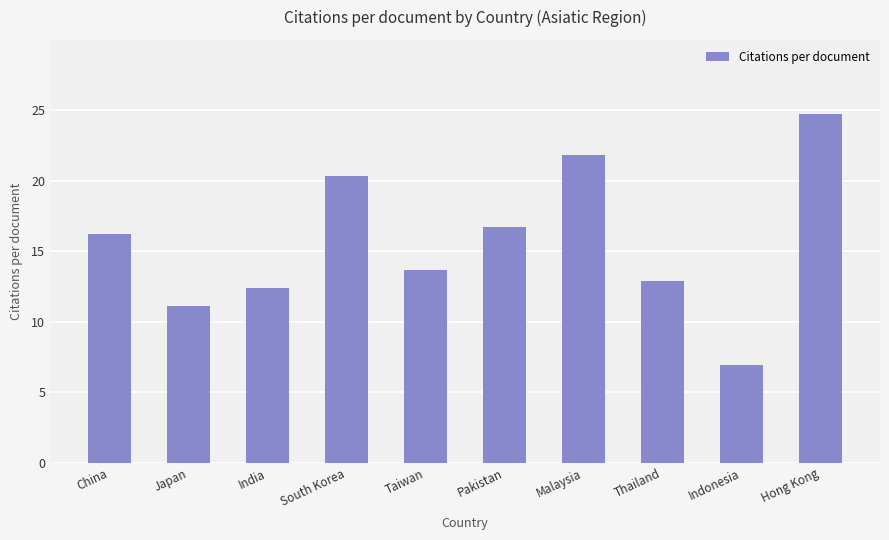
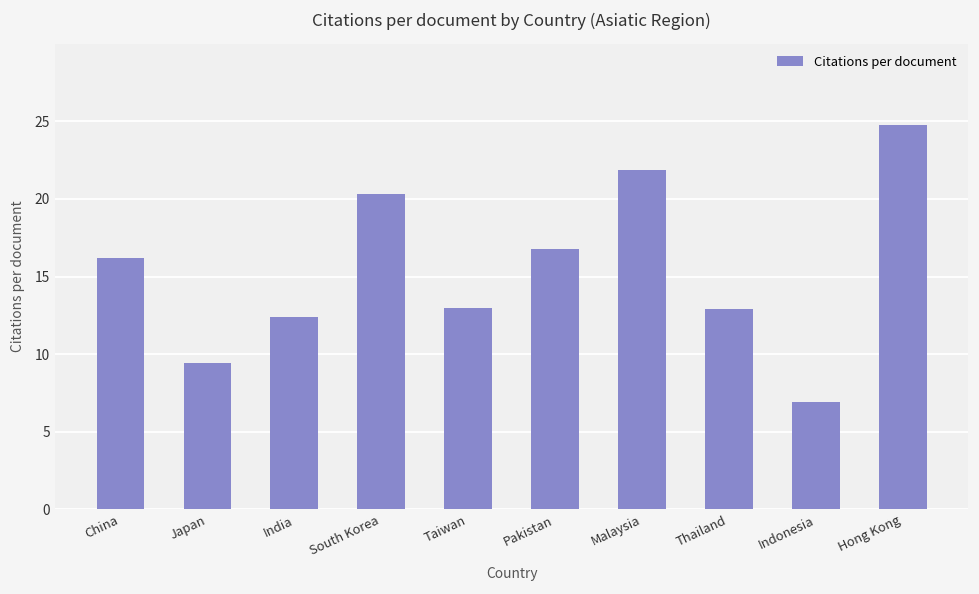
  {
    "China": 16.2,
-   "Japan": 11.1,
+   "Japan": 9.4,
    "India": 12.4,
    "South Korea": 20.3,
-   "Taiwan": 13.7,
+   "Taiwan": 12.9,
    "Pakistan": 16.8,
    "Malaysia": 21.9,
    "Thailand": 12.9,
    "Indonesia": 6.9,
    "Hong Kong": 24.7
  }
